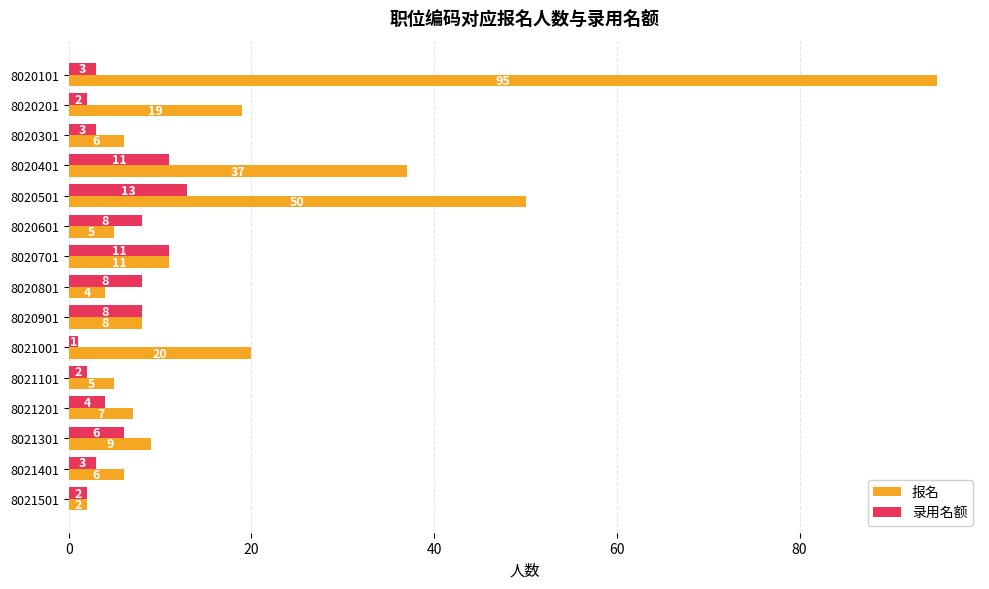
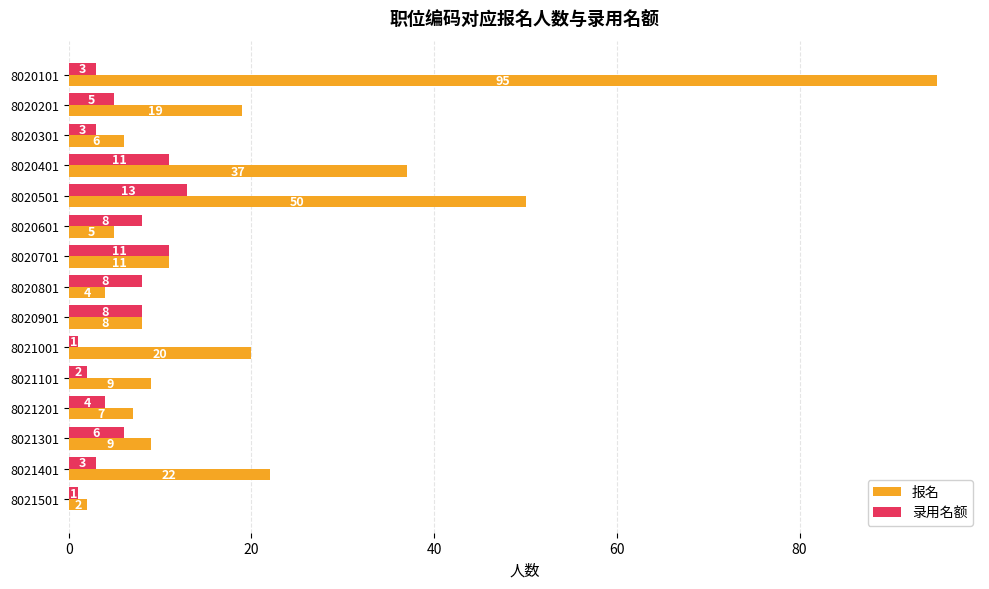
  {
    "报名": {
      "8020101": 95,
      "8020201": 19,
      "8020301": 6,
      "8020401": 37,
      "8020501": 50,
      "8020601": 5,
      "8020701": 11,
      "8020801": 4,
      "8020901": 8,
      "8021001": 20,
-     "8021101": 5,
+     "8021101": 9,
      "8021201": 7,
      "8021301": 9,
-     "8021401": 6,
+     "8021401": 22,
      "8021501": 2
    },
    "录用名额": {
      "8020101": 3,
-     "8020201": 2,
+     "8020201": 5,
      "8020301": 3,
      "8020401": 11,
      "8020501": 13,
      "8020601": 8,
      "8020701": 11,
      "8020801": 8,
      "8020901": 8,
      "8021001": 1,
      "8021101": 2,
      "8021201": 4,
      "8021301": 6,
      "8021401": 3,
-     "8021501": 2
+     "8021501": 1
    }
  }
